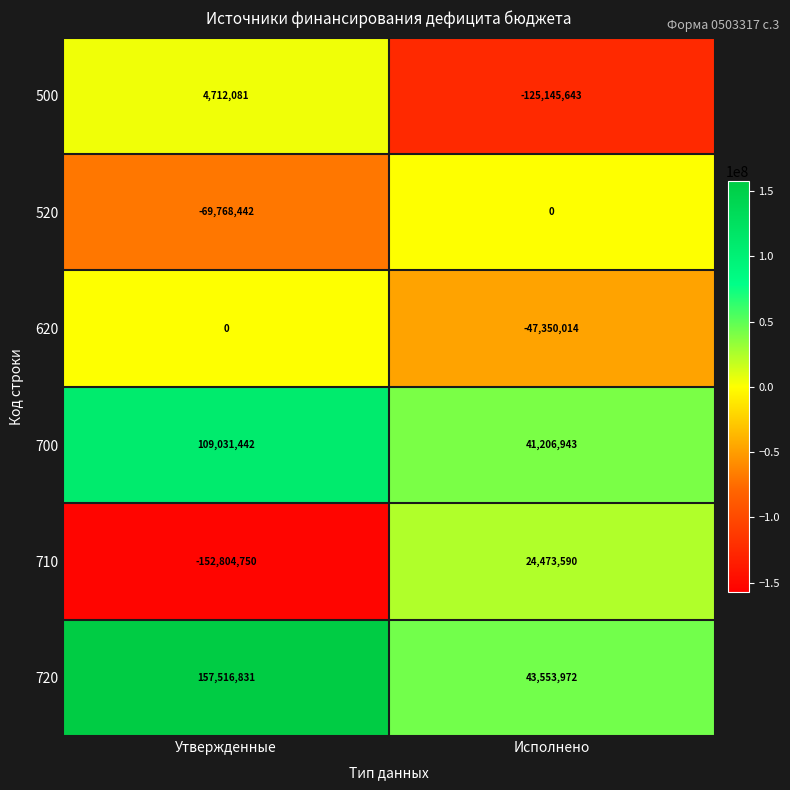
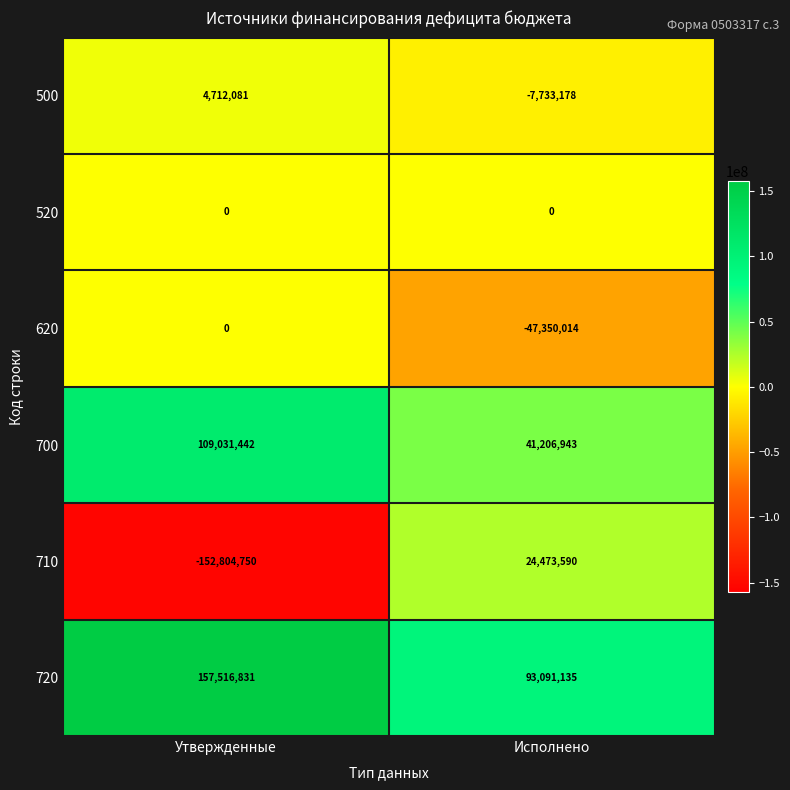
  {
    "500": {
      "Утвержденные": "4,712,081",
-     "Исполнено": "-125,145,643"
+     "Исполнено": "-7,733,178"
    },
    "520": {
-     "Утвержденные": "-69,768,442",
+     "Утвержденные": "0",
      "Исполнено": "0"
    },
    "620": {
      "Утвержденные": "0",
      "Исполнено": "-47,350,014"
    },
    "700": {
      "Утвержденные": "109,031,442",
      "Исполнено": "41,206,943"
    },
    "710": {
      "Утвержденные": "-152,804,750",
      "Исполнено": "24,473,590"
    },
    "720": {
      "Утвержденные": "157,516,831",
-     "Исполнено": "43,553,972"
+     "Исполнено": "93,091,135"
    }
  }
